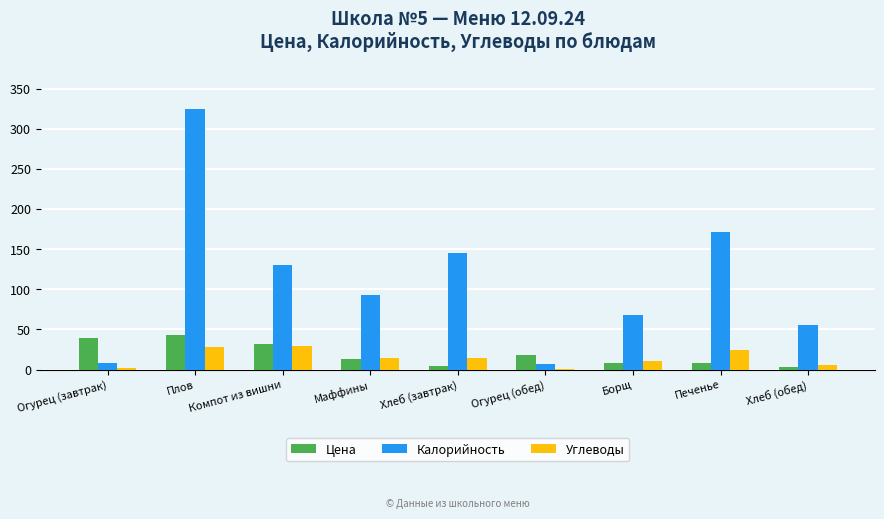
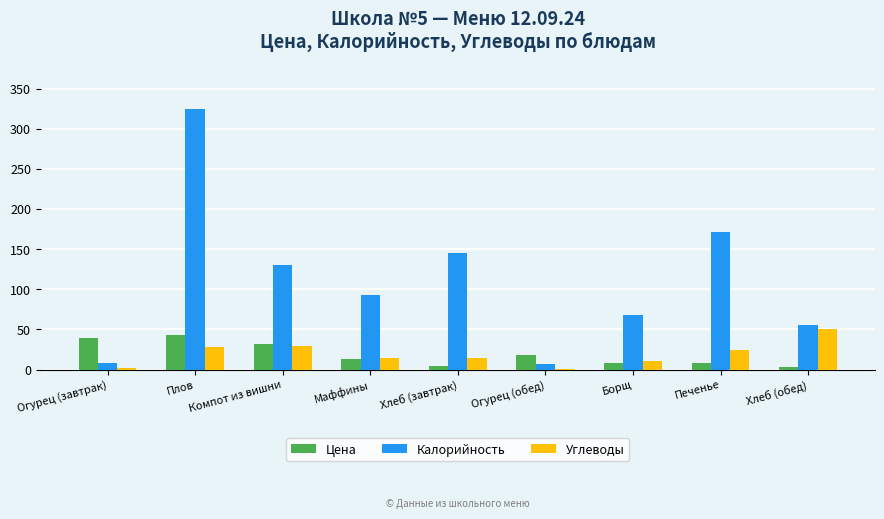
  {
    "Цена": {
      "Огурец (завтрак)": 40,
      "Плов": 40,
      "Компот из вишни": 30,
      "Маффины": 10,
      "Хлеб (завтрак)": 10,
      "Огурец (обед)": 20,
      "Борщ": 10,
      "Печенье": 10
    },
    "Калорийность": {
      "Огурец (завтрак)": 10,
      "Плов": 320,
      "Компот из вишни": 130,
      "Маффины": 90,
      "Хлеб (завтрак)": 150,
      "Огурец (обед)": 10,
      "Борщ": 70,
      "Печенье": 170,
      "Хлеб (обед)": 60
    },
    "Углеводы": {
      "Плов": 30,
      "Компот из вишни": 30,
      "Маффины": 20,
      "Хлеб (завтрак)": 20,
      "Борщ": 10,
      "Печенье": 30,
-     "Хлеб (обед)": 10
+     "Хлеб (обед)": 50
    }
  }
